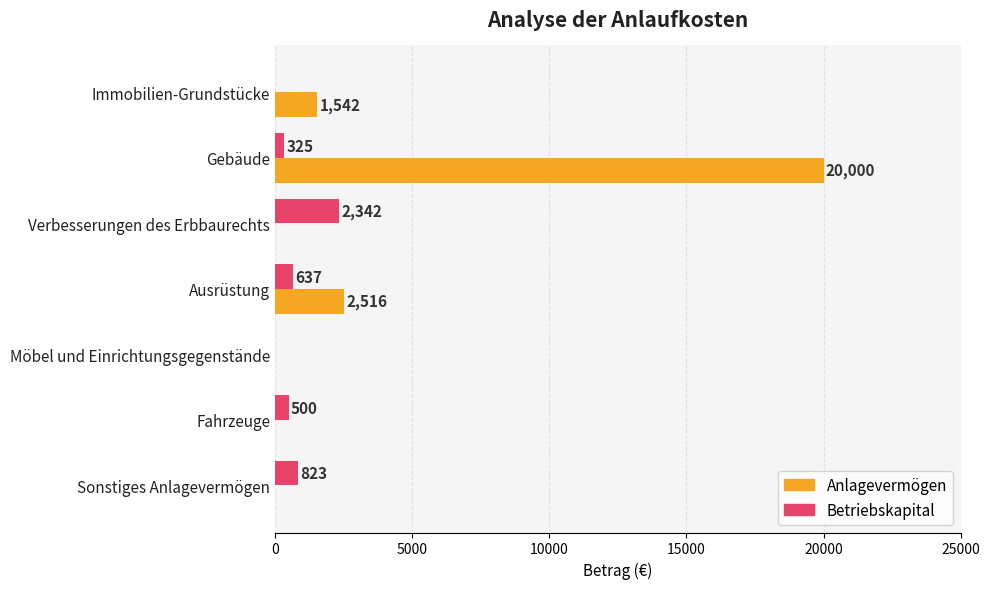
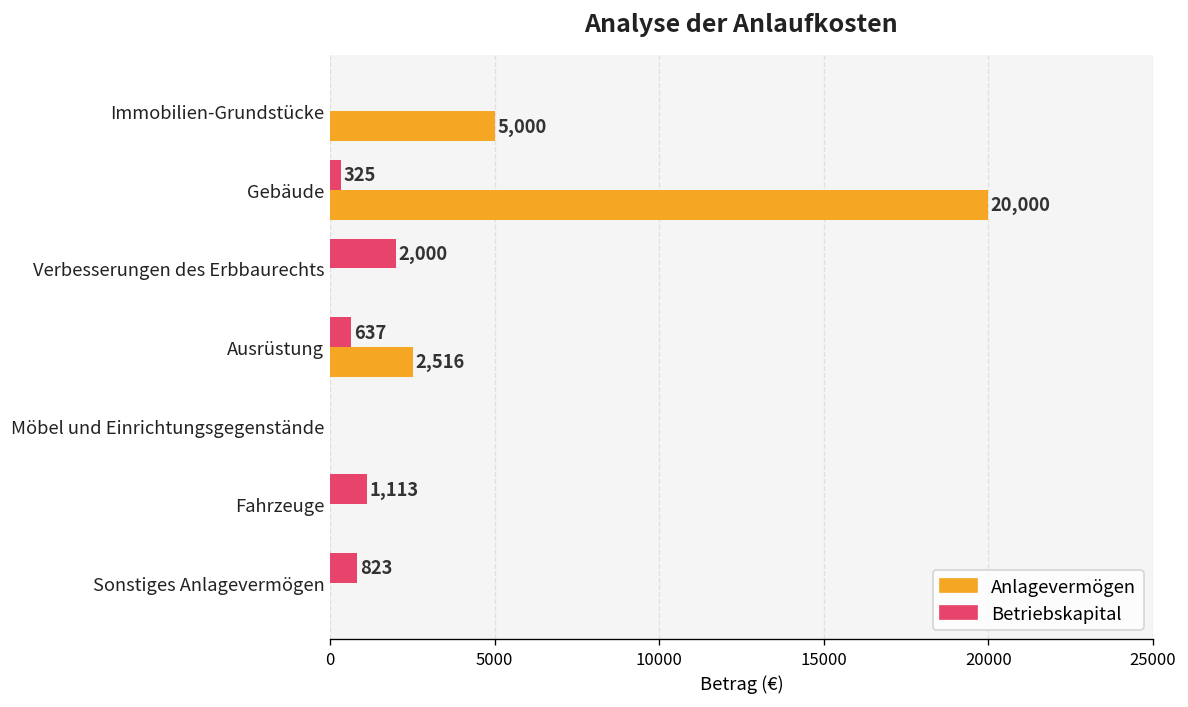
  {
    "Anlagevermögen": {
-     "Immobilien-Grundstücke": "1,542",
+     "Immobilien-Grundstücke": "5,000",
      "Gebäude": "20,000",
      "Ausrüstung": "2,516"
    },
    "Betriebskapital": {
      "Gebäude": "325",
-     "Verbesserungen des Erbbaurechts": "2,342",
+     "Verbesserungen des Erbbaurechts": "2,000",
      "Ausrüstung": "637",
-     "Fahrzeuge": "500",
+     "Fahrzeuge": "1,113",
      "Sonstiges Anlagevermögen": "823"
    }
  }
